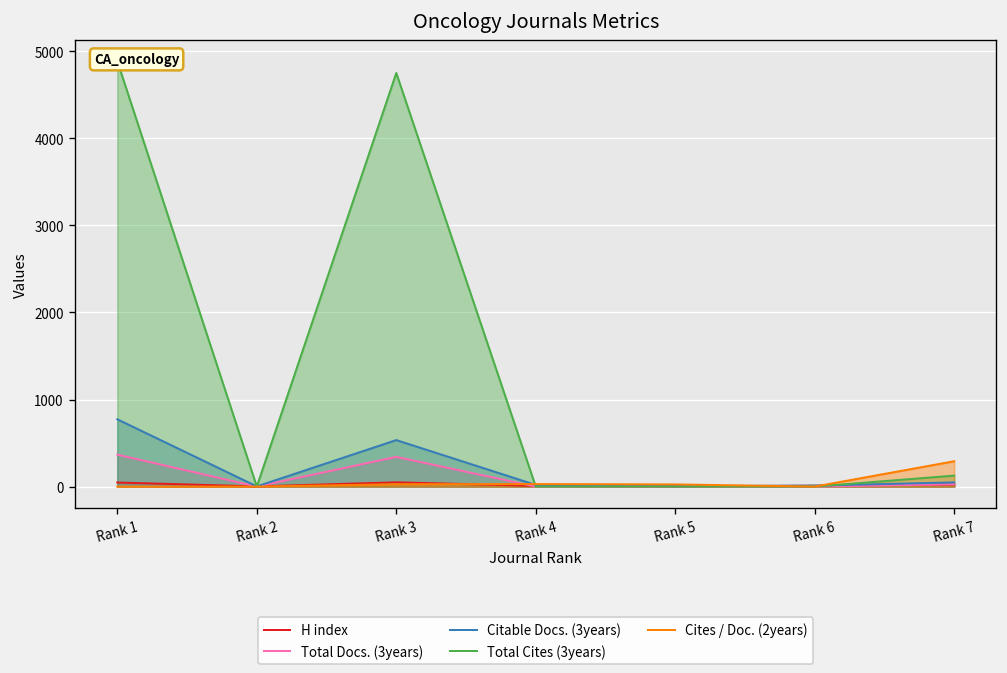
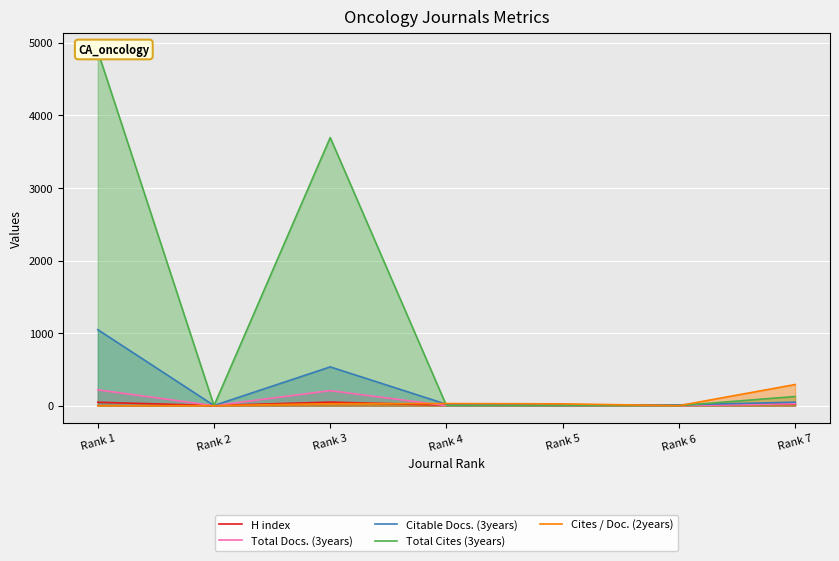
  {
    "H index": {
      "Rank 1": 0
    },
    "Total Docs. (3years)": {
-     "Rank 1": 400,
-     "Rank 3": 300
+     "Rank 1": 200,
+     "Rank 3": 200
    },
    "Citable Docs. (3years)": {
-     "Rank 1": 800,
+     "Rank 1": 1000,
      "Rank 3": 500
    },
    "Total Cites (3years)": {
-     "Rank 3": 4700,
+     "Rank 3": 3700,
      "Rank 7": 100
    },
    "Cites / Doc. (2years)": {
      "Rank 1": 0,
      "Rank 7": 300
    }
  }
